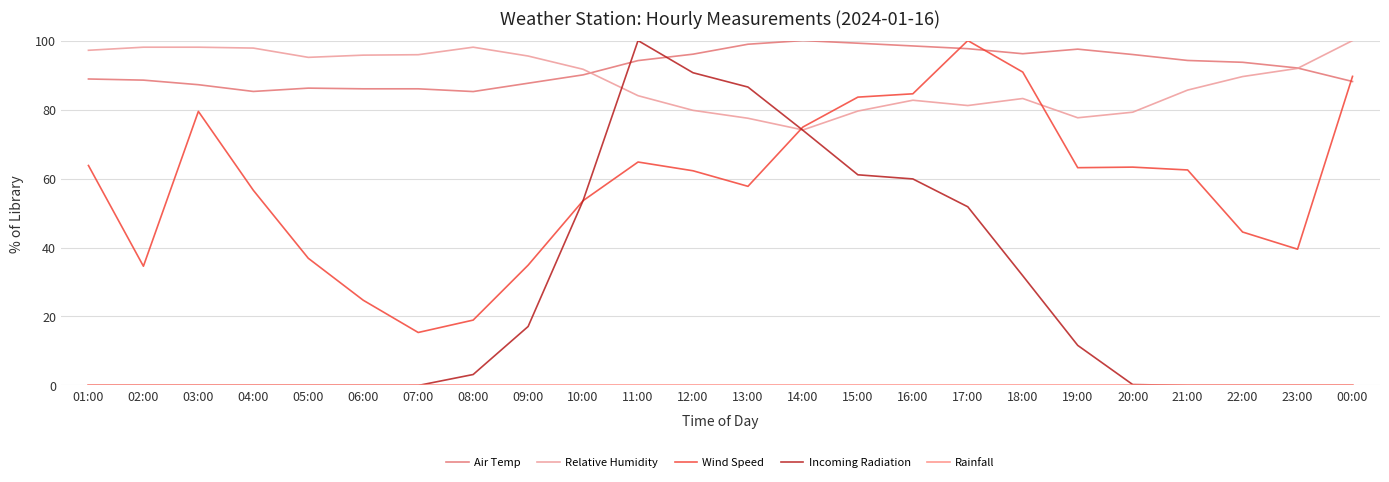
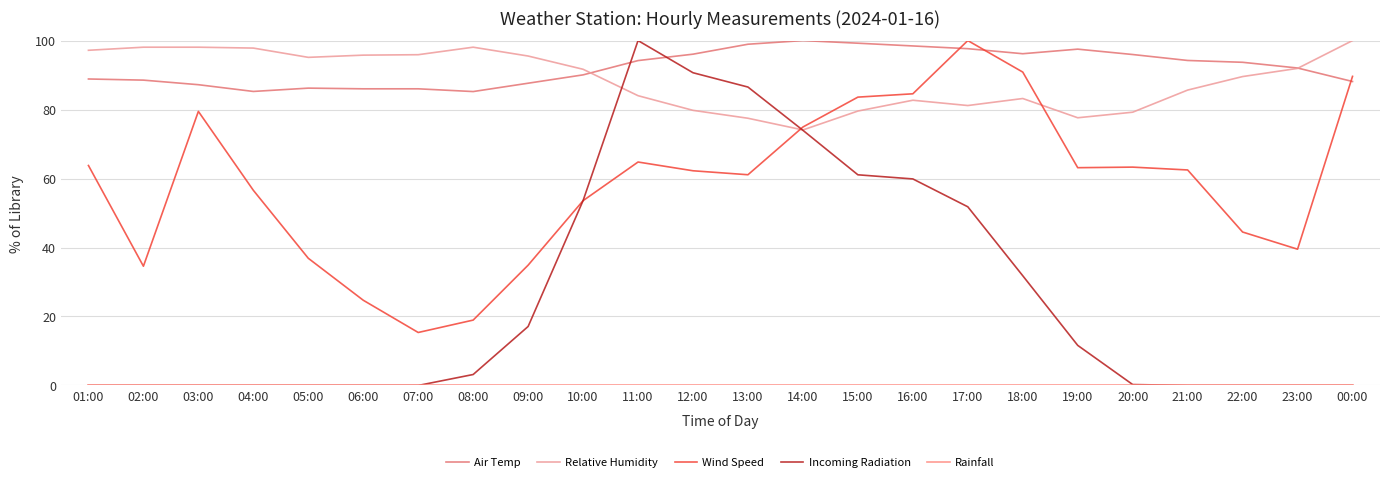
  {
    "Wind Speed": {
      "01:00": 64,
      "02:00": 35,
      "03:00": 79,
      "04:00": 57,
      "05:00": 37,
      "06:00": 25,
      "07:00": 15,
      "08:00": 19,
      "09:00": 35,
      "11:00": 65,
      "12:00": 62,
-     "13:00": 58,
+     "13:00": 61,
      "14:00": 75,
      "15:00": 84,
      "16:00": 85,
      "17:00": 100,
      "18:00": 91,
      "19:00": 63,
      "20:00": 63,
      "21:00": 62,
      "22:00": 44,
      "23:00": 40,
      "00:00": 90
    },
    "Incoming Radiation": {
      "08:00": 3,
      "09:00": 17,
      "11:00": 100,
      "12:00": 91,
      "13:00": 87,
      "15:00": 61,
      "16:00": 60,
      "17:00": 52,
      "18:00": 32,
      "19:00": 12
    }
  }
